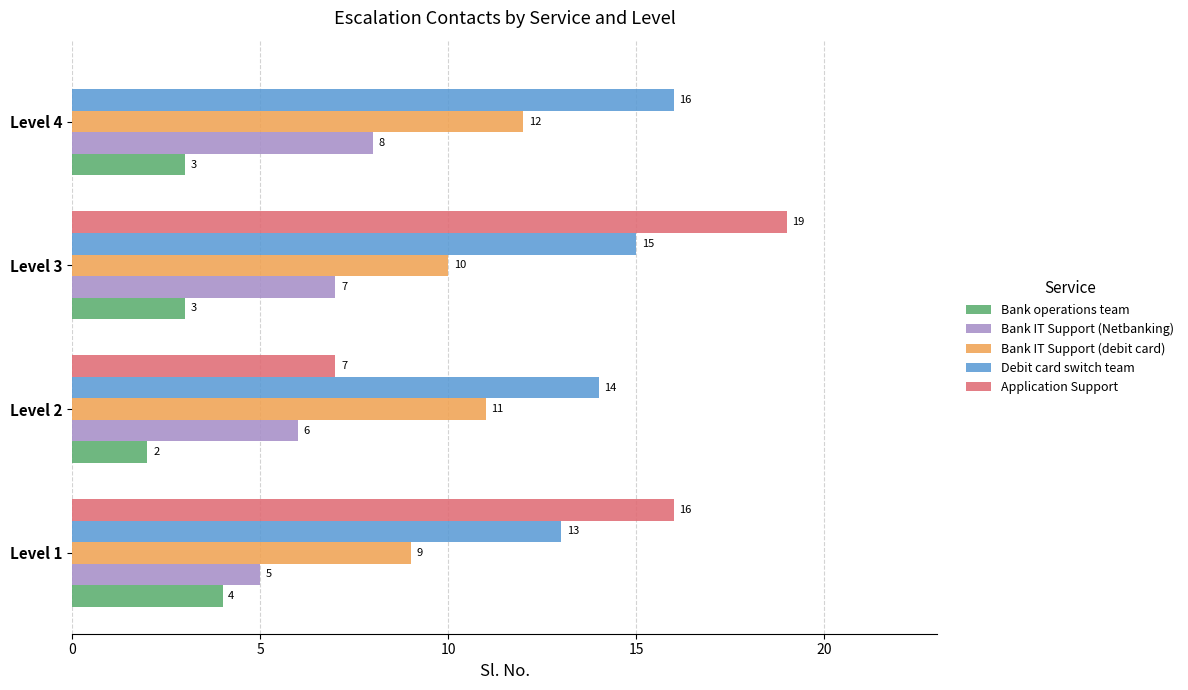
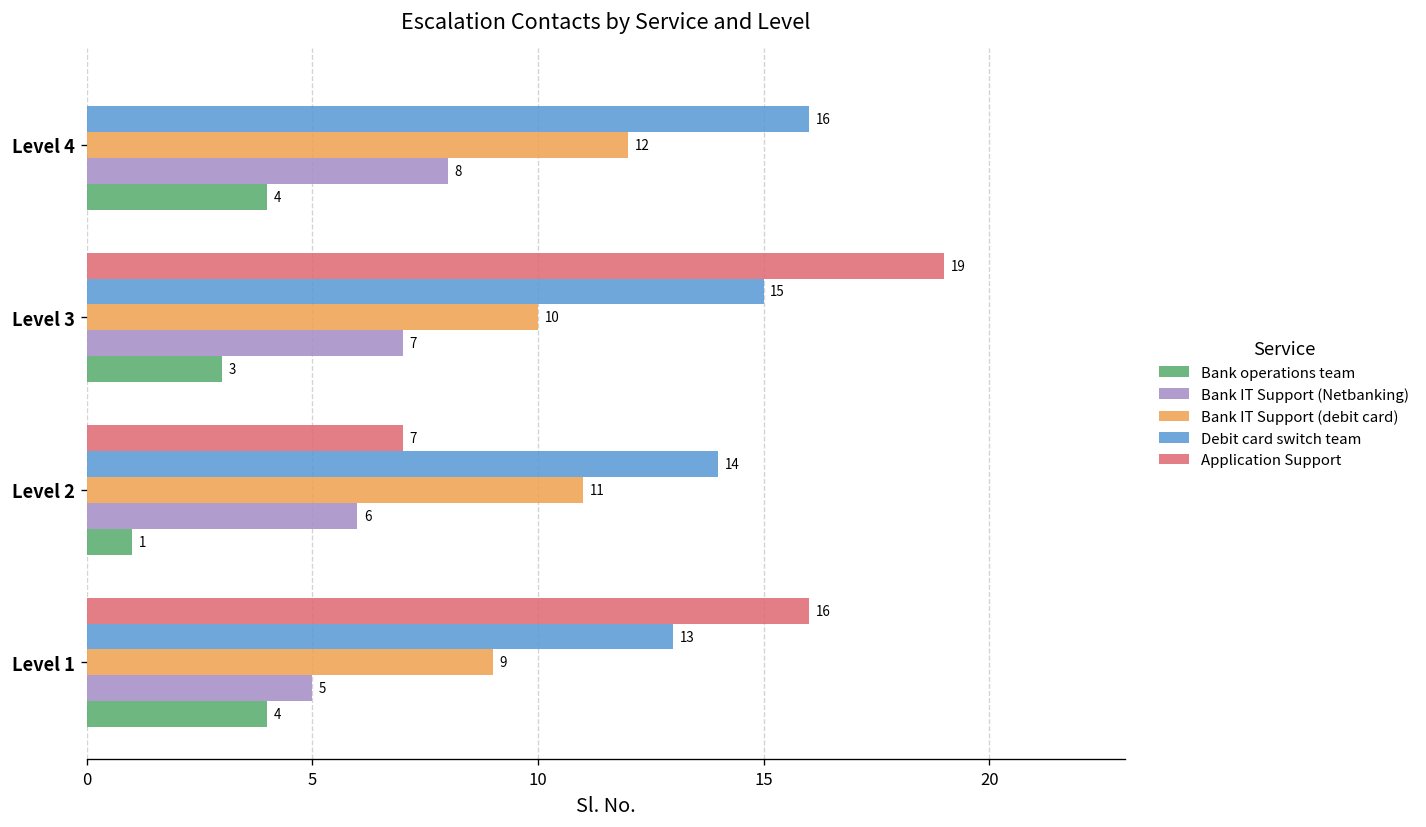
  {
    "Bank operations team": {
-     "Level 4": 3,
+     "Level 4": 4,
      "Level 3": 3,
-     "Level 2": 2,
+     "Level 2": 1,
      "Level 1": 4
    },
    "Bank IT Support (Netbanking)": {
      "Level 4": 8,
      "Level 3": 7,
      "Level 2": 6,
      "Level 1": 5
    },
    "Bank IT Support (debit card)": {
      "Level 4": 12,
      "Level 3": 10,
      "Level 2": 11,
      "Level 1": 9
    },
    "Debit card switch team": {
      "Level 4": 16,
      "Level 3": 15,
      "Level 2": 14,
      "Level 1": 13
    },
    "Application Support": {
      "Level 3": 19,
      "Level 2": 7,
      "Level 1": 16
    }
  }
